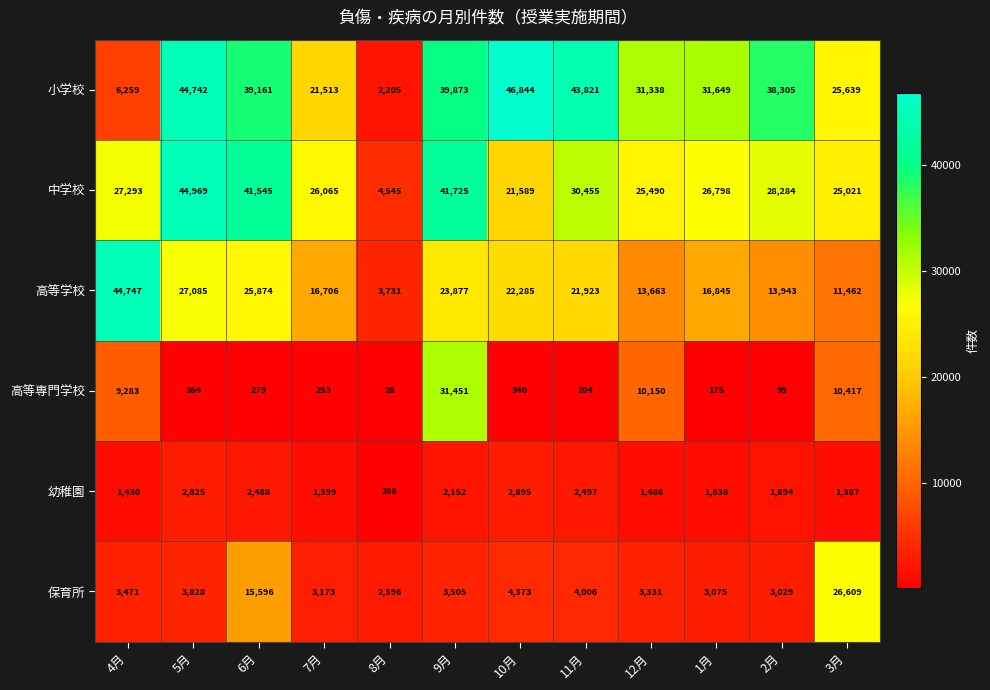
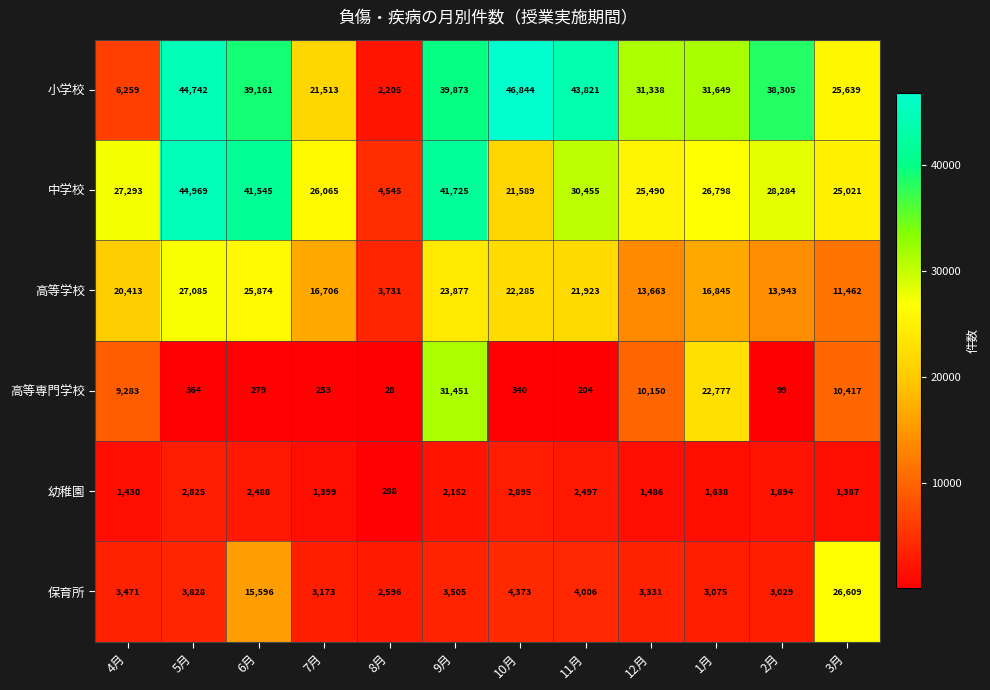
  {
    "小学校": {
      "4月": "6,259",
      "5月": "44,742",
      "6月": "39,161",
      "7月": "21,513",
      "8月": "2,205",
      "9月": "39,873",
      "10月": "46,844",
      "11月": "43,821",
      "12月": "31,338",
      "1月": "31,649",
      "2月": "38,305",
      "3月": "25,639"
    },
    "中学校": {
      "4月": "27,293",
      "5月": "44,969",
      "6月": "41,545",
      "7月": "26,065",
      "8月": "4,545",
      "9月": "41,725",
      "10月": "21,589",
      "11月": "30,455",
      "12月": "25,490",
      "1月": "26,798",
      "2月": "28,284",
      "3月": "25,021"
    },
    "高等学校": {
-     "4月": "44,747",
+     "4月": "20,413",
      "5月": "27,085",
      "6月": "25,874",
      "7月": "16,706",
      "8月": "3,731",
      "9月": "23,877",
      "10月": "22,285",
      "11月": "21,923",
      "12月": "13,663",
      "1月": "16,845",
      "2月": "13,943",
      "3月": "11,462"
    },
    "高等専門学校": {
      "4月": "9,283",
      "5月": "364",
      "6月": "279",
      "7月": "253",
      "8月": "28",
      "9月": "31,451",
      "10月": "340",
      "11月": "204",
      "12月": "10,150",
-     "1月": "175",
+     "1月": "22,777",
      "2月": "99",
      "3月": "10,417"
    },
    "幼稚園": {
      "4月": "1,430",
      "5月": "2,825",
      "6月": "2,488",
      "7月": "1,399",
      "8月": "288",
      "9月": "2,152",
      "10月": "2,895",
      "11月": "2,497",
      "12月": "1,486",
      "1月": "1,638",
      "2月": "1,894",
      "3月": "1,387"
    },
    "保育所": {
      "4月": "3,471",
      "5月": "3,828",
      "6月": "15,596",
      "7月": "3,173",
      "8月": "2,596",
      "9月": "3,505",
      "10月": "4,373",
      "11月": "4,006",
      "12月": "3,331",
      "1月": "3,075",
      "2月": "3,029",
      "3月": "26,609"
    }
  }
